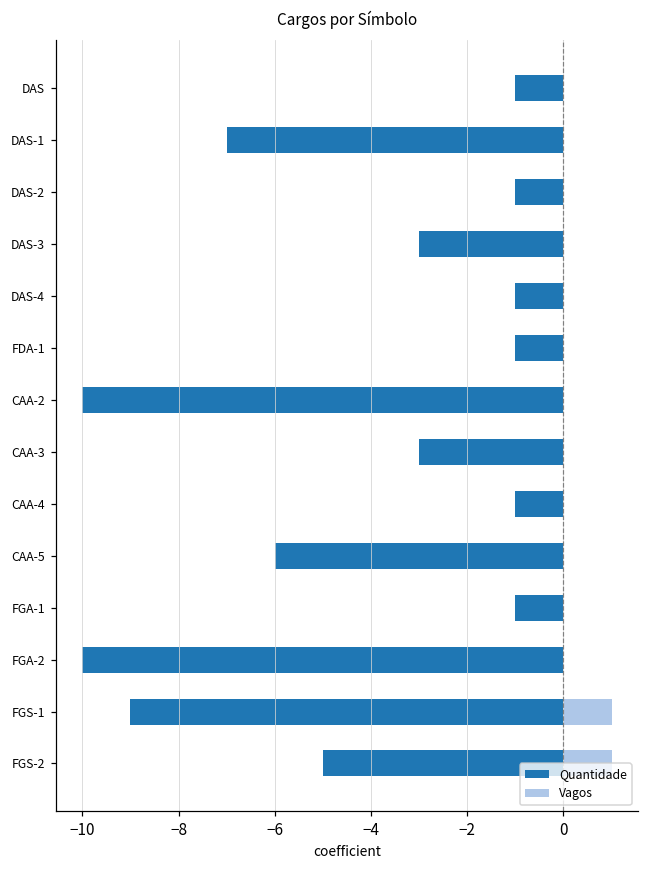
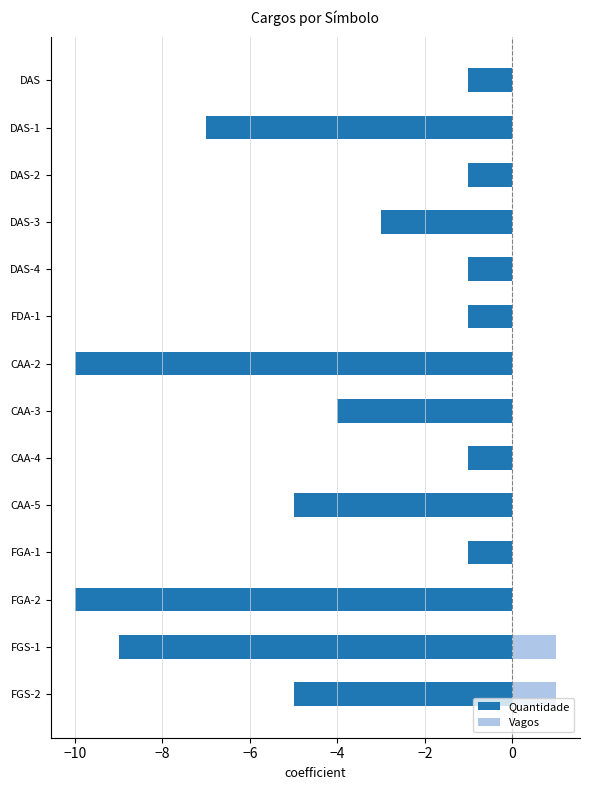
  {
    "Quantidade": {
      "DAS": -1.0,
      "DAS-1": -7.0,
      "DAS-2": -1.0,
      "DAS-3": -3.0,
      "DAS-4": -1.0,
      "FDA-1": -1.0,
      "CAA-2": -10.0,
-     "CAA-3": -3.0,
+     "CAA-3": -4.0,
      "CAA-4": -1.0,
-     "CAA-5": -6.0,
+     "CAA-5": -5.0,
      "FGA-1": -1.0,
      "FGA-2": -10.0,
      "FGS-1": -9.0,
      "FGS-2": -5.0
    },
    "Vagos": {
      "DAS": 0.0,
      "DAS-1": 0.0,
      "DAS-2": 0.0,
      "DAS-3": 0.0,
      "DAS-4": 0.0,
      "FDA-1": 0.0,
      "CAA-2": 0.0,
      "CAA-3": 0.0,
      "CAA-4": 0.0,
      "CAA-5": 0.0,
      "FGA-1": 0.0,
      "FGA-2": 0.0,
      "FGS-1": 1.0,
      "FGS-2": 1.0
    }
  }
